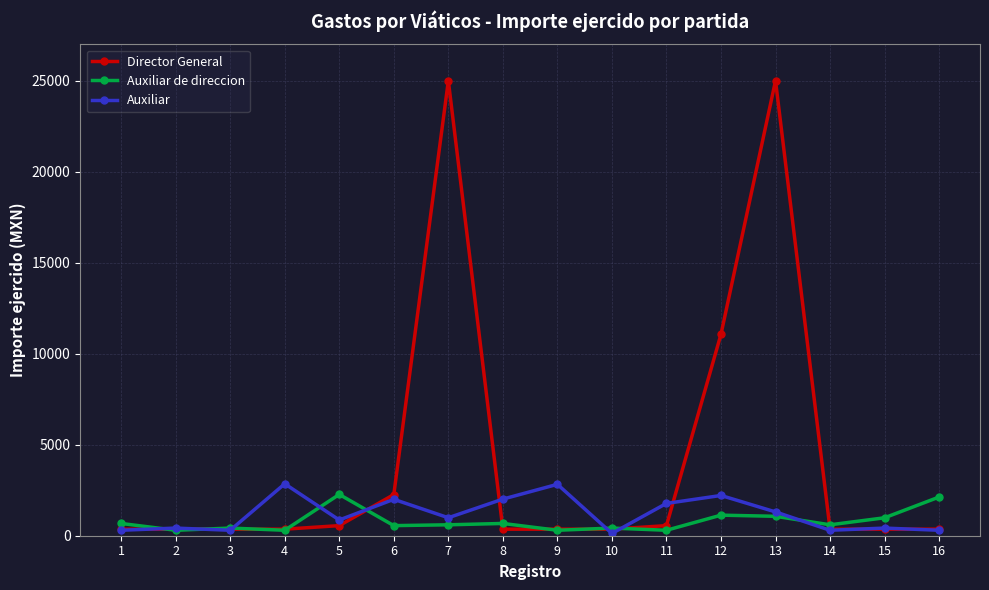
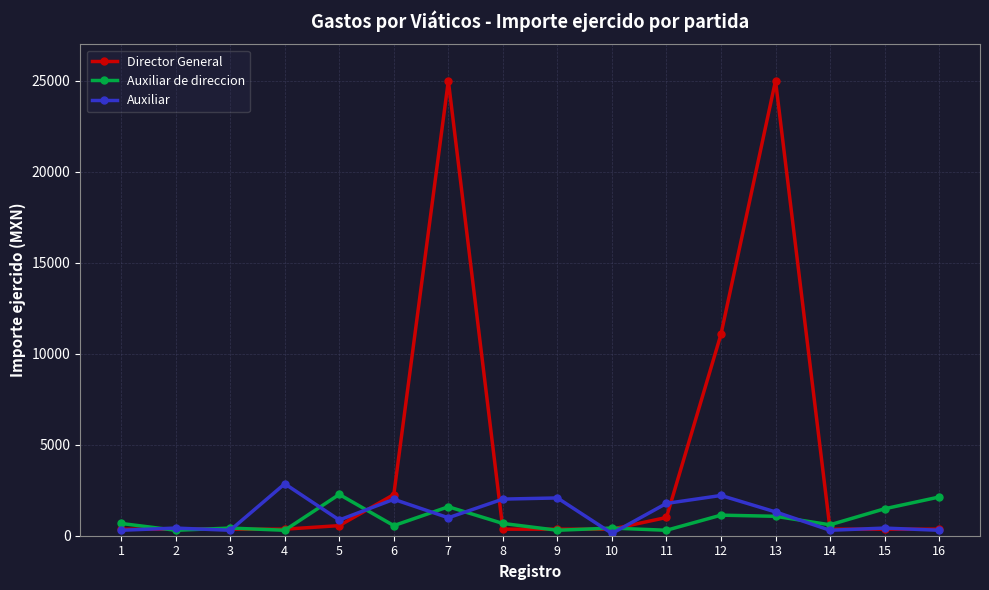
  {
    "Director General": {
      "5": 600,
      "6": 2300,
      "7": 25000,
      "8": 400,
-     "11": 600,
+     "11": 1000,
      "12": 11100,
      "13": 25000
    },
    "Auxiliar de direccion": {
      "1": 700,
      "5": 2300,
      "6": 600,
-     "7": 600,
+     "7": 1600,
      "8": 700,
      "11": 300,
      "12": 1100,
      "13": 1100,
      "14": 600,
-     "15": 1000,
+     "15": 1500,
      "16": 2100
    },
    "Auxiliar": {
      "4": 2900,
      "5": 900,
      "6": 2000,
      "7": 1000,
      "8": 2000,
-     "9": 2800,
+     "9": 2100,
      "10": 100,
      "11": 1800,
      "12": 2200,
      "13": 1300
    }
  }
